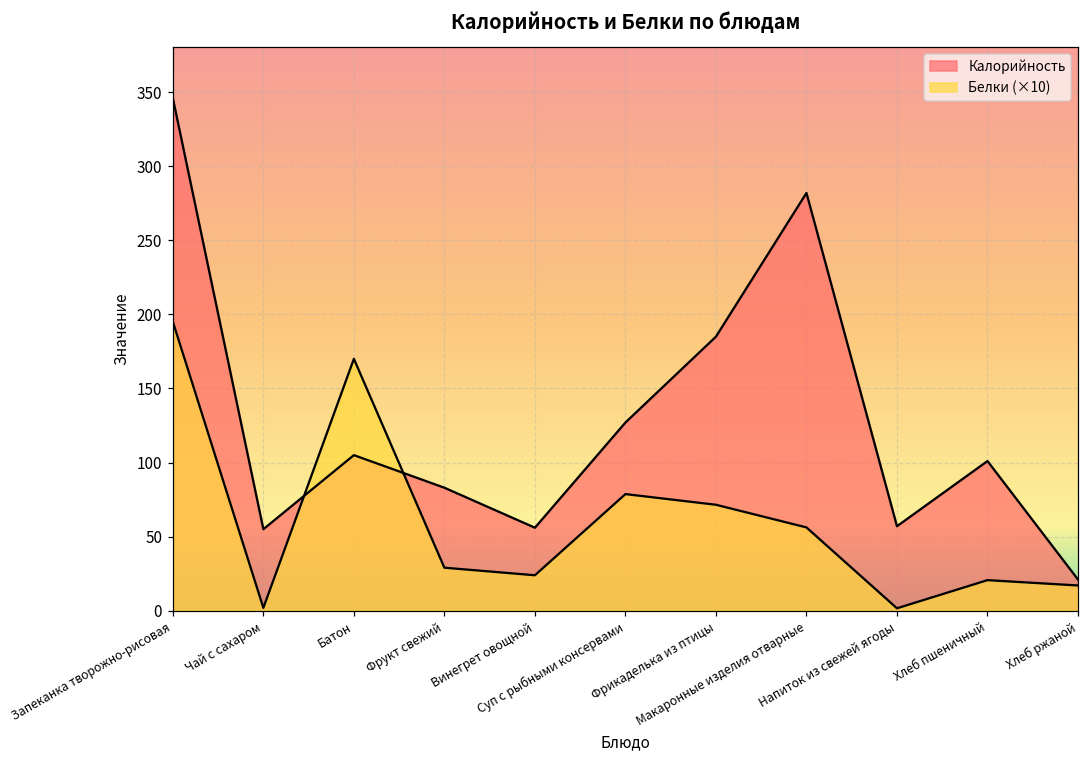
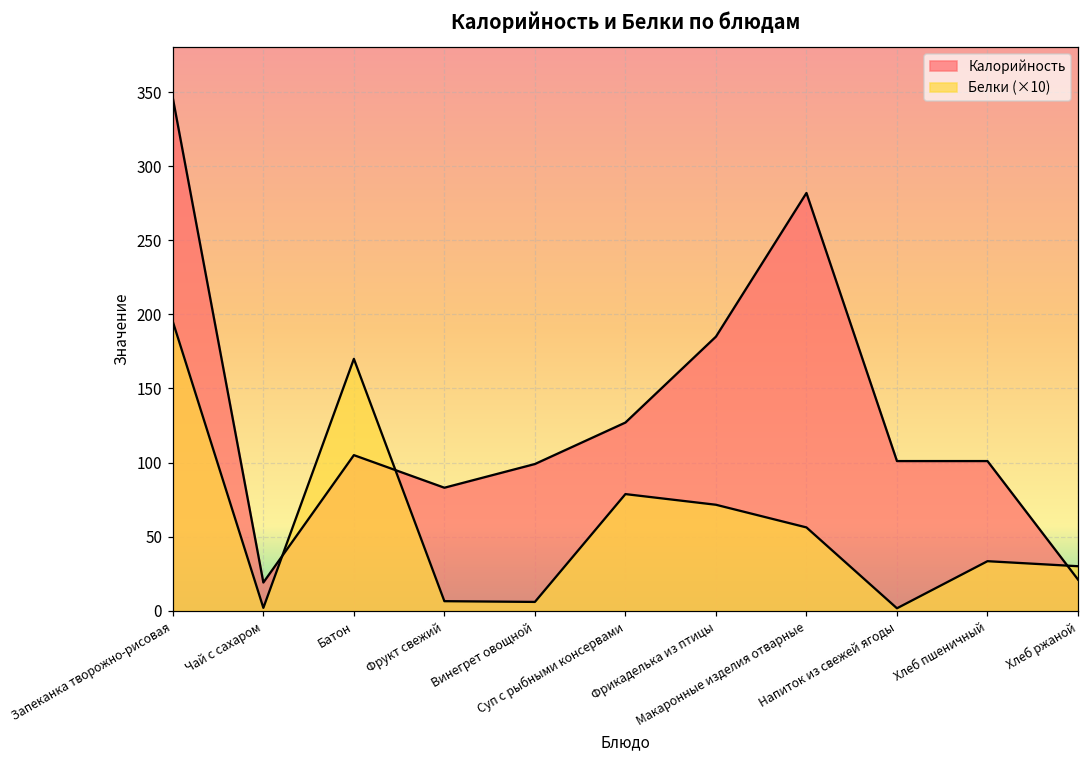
  {
    "Калорийность": {
      "Запеканка творожно-рисовая": 346,
-     "Чай с сахаром": 55,
+     "Чай с сахаром": 19,
      "Батон": 105,
      "Фрукт свежий": 83,
-     "Винегрет овощной": 56,
+     "Винегрет овощной": 99,
      "Суп с рыбными консервами": 127,
      "Фрикаделька из птицы": 185,
      "Макаронные изделия отварные": 282,
-     "Напиток из свежей ягоды": 57,
+     "Напиток из свежей ягоды": 101,
      "Хлеб пшеничный": 101,
      "Хлеб ржаной": 21
    },
    "Белки (×10)": {
      "Запеканка творожно-рисовая": 195,
      "Чай с сахаром": 2,
      "Батон": 170,
-     "Фрукт свежий": 29,
-     "Винегрет овощной": 24,
+     "Фрукт свежий": 6,
+     "Винегрет овощной": 6,
      "Суп с рыбными консервами": 79,
      "Фрикаделька из птицы": 72,
      "Макаронные изделия отварные": 56,
      "Напиток из свежей ягоды": 2,
-     "Хлеб пшеничный": 21,
-     "Хлеб ржаной": 17
+     "Хлеб пшеничный": 33,
+     "Хлеб ржаной": 30
    }
  }
